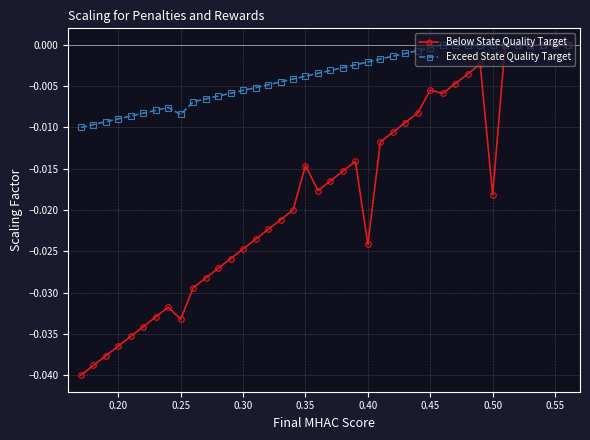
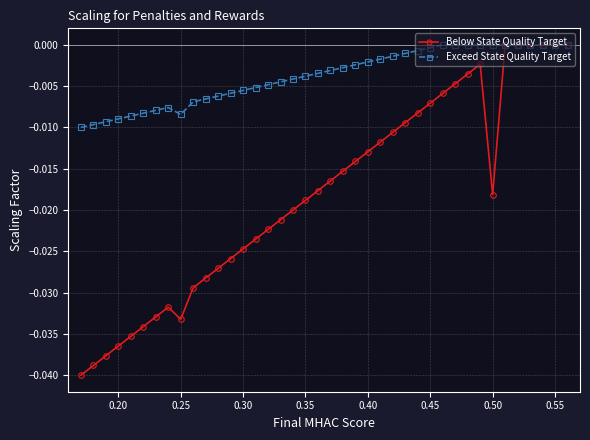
  {
    "Below State Quality Target": {
      "0.20": -0.036,
      "0.25": -0.033,
      "0.30": -0.025,
-     "0.35": -0.015,
-     "0.40": -0.024,
-     "0.45": -0.005,
+     "0.35": -0.019,
+     "0.40": -0.013,
+     "0.45": -0.007,
      "0.50": -0.018
    },
    "Exceed State Quality Target": {
      "0.20": -0.009,
      "0.25": -0.008,
      "0.30": -0.006,
      "0.35": -0.004,
      "0.40": -0.002
    }
  }
